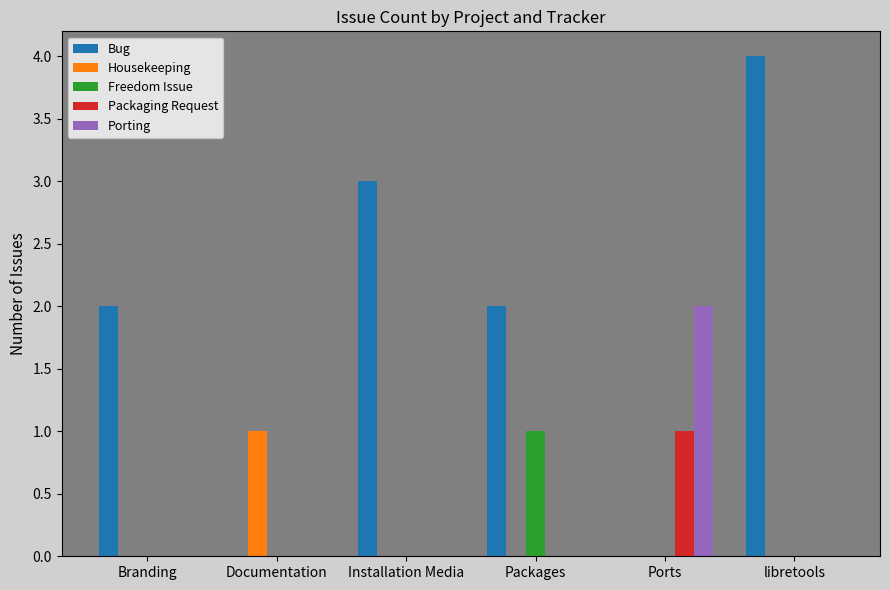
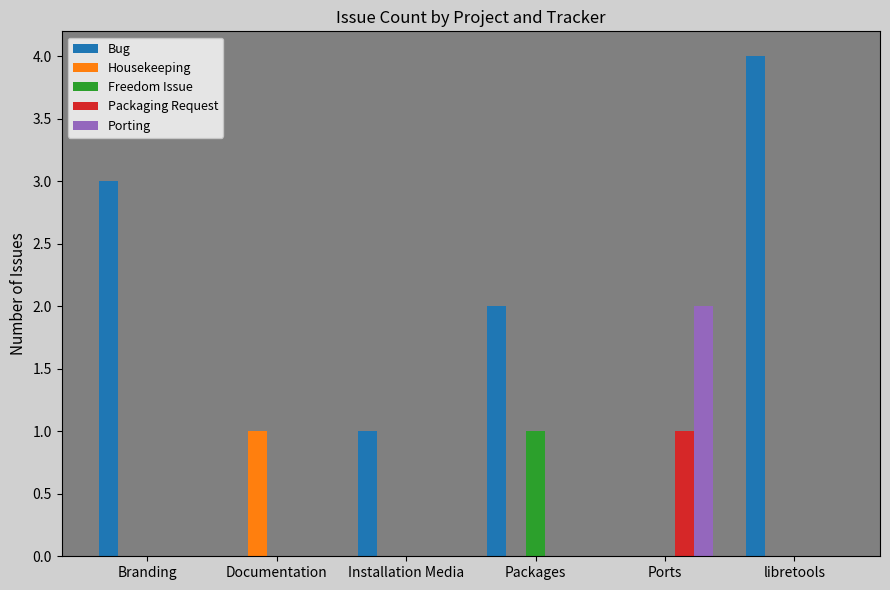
  {
    "Bug": {
-     "Branding": 2,
+     "Branding": 3,
      "Documentation": 0,
-     "Installation Media": 3,
+     "Installation Media": 1,
      "Packages": 2,
      "Ports": 0,
      "libretools": 4
    },
    "Housekeeping": {
      "Branding": 0,
      "Documentation": 1,
      "Installation Media": 0,
      "Packages": 0,
      "Ports": 0,
      "libretools": 0
    },
    "Freedom Issue": {
      "Branding": 0,
      "Documentation": 0,
      "Installation Media": 0,
      "Packages": 1,
      "Ports": 0,
      "libretools": 0
    },
    "Packaging Request": {
      "Branding": 0,
      "Documentation": 0,
      "Installation Media": 0,
      "Packages": 0,
      "Ports": 1,
      "libretools": 0
    },
    "Porting": {
      "Branding": 0,
      "Documentation": 0,
      "Installation Media": 0,
      "Packages": 0,
      "Ports": 2,
      "libretools": 0
    }
  }
